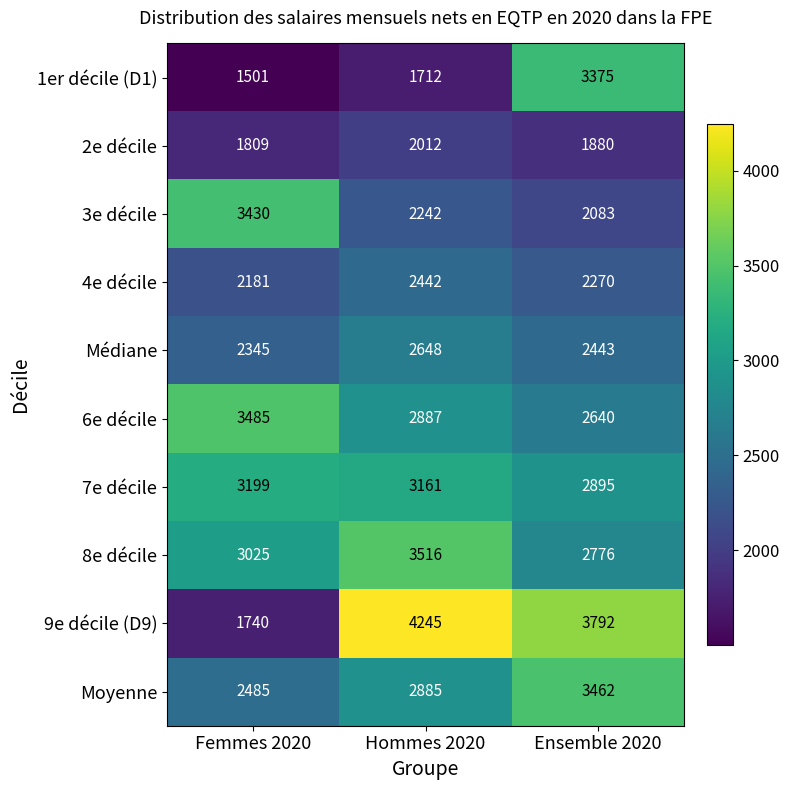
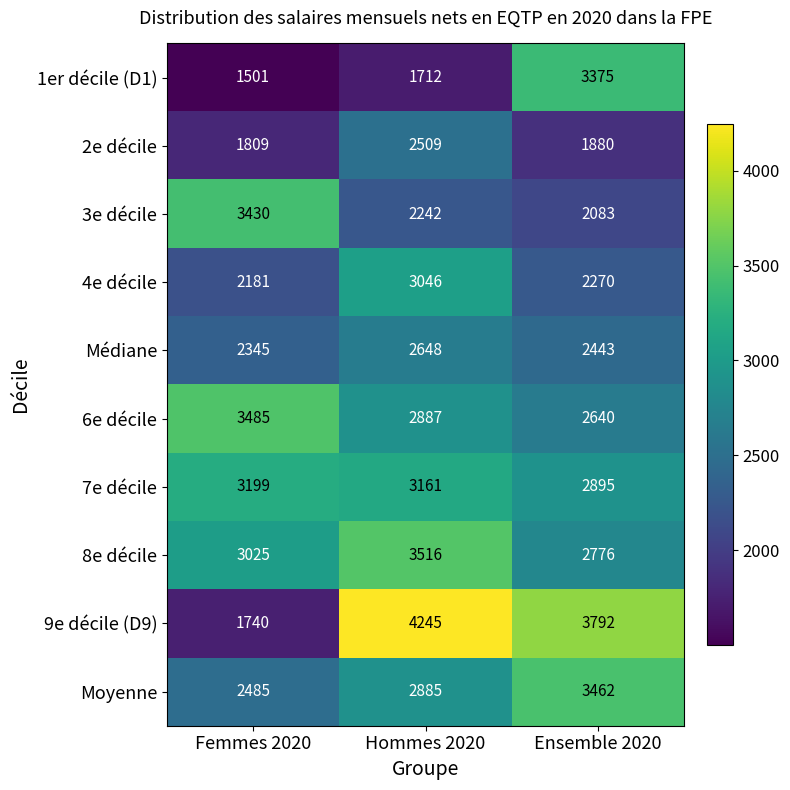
  {
    "1er décile (D1)": {
      "Femmes 2020": 1501,
      "Hommes 2020": 1712,
      "Ensemble 2020": 3375
    },
    "2e décile": {
      "Femmes 2020": 1809,
-     "Hommes 2020": 2012,
+     "Hommes 2020": 2509,
      "Ensemble 2020": 1880
    },
    "3e décile": {
      "Femmes 2020": 3430,
      "Hommes 2020": 2242,
      "Ensemble 2020": 2083
    },
    "4e décile": {
      "Femmes 2020": 2181,
-     "Hommes 2020": 2442,
+     "Hommes 2020": 3046,
      "Ensemble 2020": 2270
    },
    "Médiane": {
      "Femmes 2020": 2345,
      "Hommes 2020": 2648,
      "Ensemble 2020": 2443
    },
    "6e décile": {
      "Femmes 2020": 3485,
      "Hommes 2020": 2887,
      "Ensemble 2020": 2640
    },
    "7e décile": {
      "Femmes 2020": 3199,
      "Hommes 2020": 3161,
      "Ensemble 2020": 2895
    },
    "8e décile": {
      "Femmes 2020": 3025,
      "Hommes 2020": 3516,
      "Ensemble 2020": 2776
    },
    "9e décile (D9)": {
      "Femmes 2020": 1740,
      "Hommes 2020": 4245,
      "Ensemble 2020": 3792
    },
    "Moyenne": {
      "Femmes 2020": 2485,
      "Hommes 2020": 2885,
      "Ensemble 2020": 3462
    }
  }
